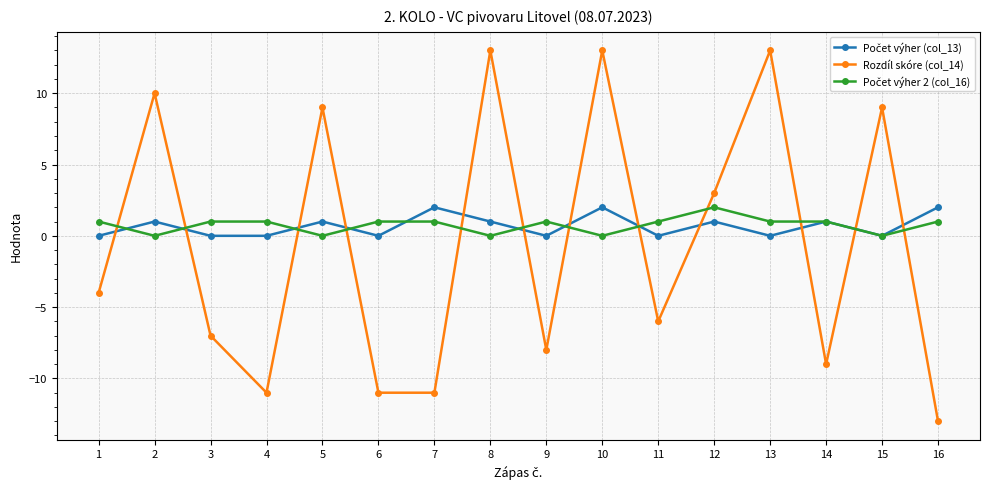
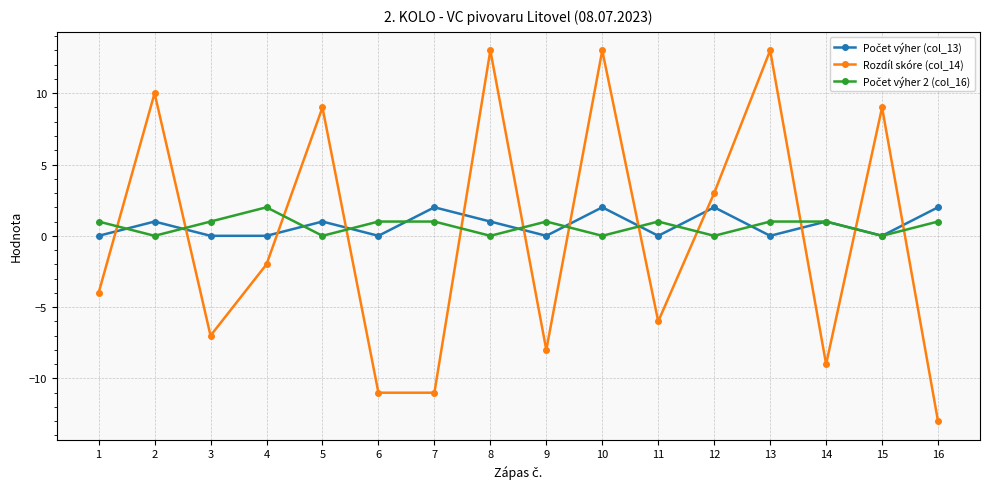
  {
    "Počet výher (col_13)": {
      "1": 0,
      "2": 1,
      "3": 0,
      "4": 0,
      "5": 1,
      "6": 0,
      "7": 2,
      "8": 1,
      "9": 0,
      "10": 2,
      "11": 0,
-     "12": 1,
+     "12": 2,
      "13": 0,
      "16": 2
    },
    "Rozdíl skóre (col_14)": {
      "1": -4,
      "2": 10,
      "3": -7,
-     "4": -11,
+     "4": -2,
      "5": 9,
      "6": -11,
      "7": -11,
      "8": 13,
      "9": -8,
      "10": 13,
      "11": -6,
      "12": 3,
      "13": 13,
      "14": -9,
      "15": 9,
      "16": -13
    },
    "Počet výher 2 (col_16)": {
      "1": 1,
      "2": 0,
      "3": 1,
-     "4": 1,
+     "4": 2,
      "5": 0,
      "6": 1,
      "7": 1,
      "8": 0,
      "9": 1,
      "10": 0,
      "11": 1,
-     "12": 2,
+     "12": 0,
      "13": 1,
      "16": 1
    }
  }
